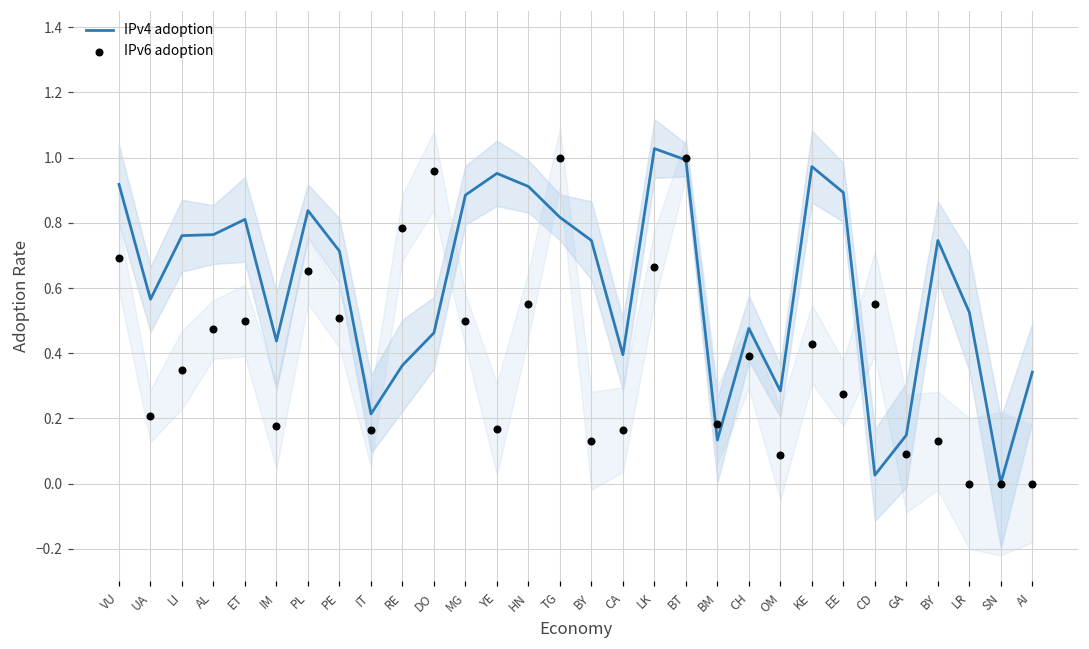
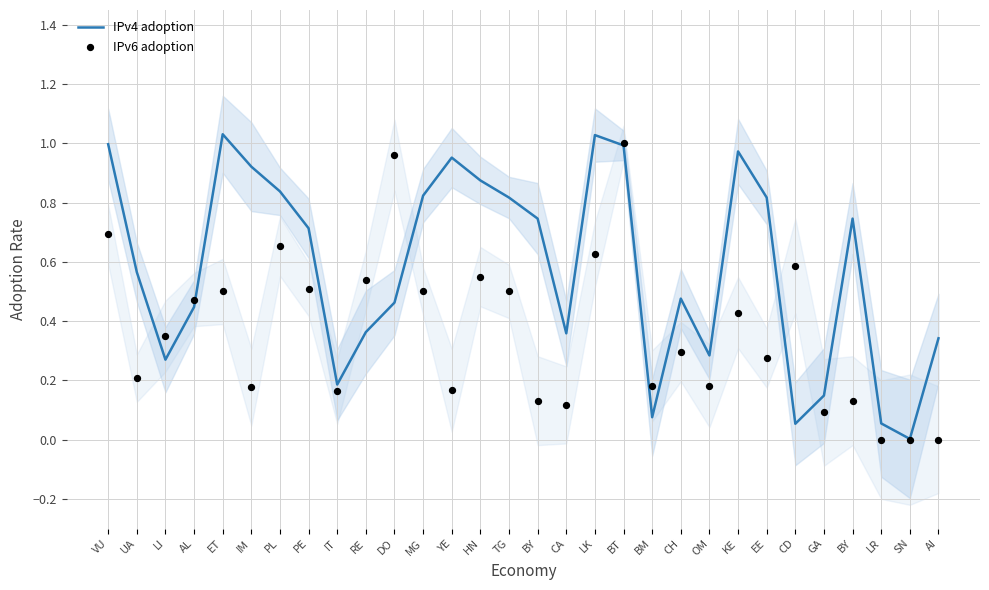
  {
    "IPv4 adoption": {
-     "VU": 0.92,
+     "VU": 1.00,
      "UA": 0.57,
-     "LI": 0.76,
-     "AL": 0.76,
-     "ET": 0.81,
-     "IM": 0.44,
+     "LI": 0.27,
+     "AL": 0.45,
+     "ET": 1.03,
+     "IM": 0.92,
      "PL": 0.84,
      "PE": 0.71,
-     "IT": 0.21,
+     "IT": 0.19,
      "RE": 0.36,
      "DO": 0.46,
-     "MG": 0.89,
+     "MG": 0.82,
      "YE": 0.95,
-     "HN": 0.91,
+     "HN": 0.87,
      "TG": 0.82,
-     "CA": 0.40,
+     "CA": 0.36,
      "LK": 1.03,
-     "BM": 0.13,
+     "BM": 0.08,
      "CH": 0.48,
      "OM": 0.28,
      "KE": 0.97,
-     "EE": 0.89,
-     "CD": 0.03,
+     "EE": 0.82,
+     "CD": 0.05,
      "GA": 0.15,
-     "LR": 0.53,
+     "LR": 0.05,
      "AI": 0.34
    },
    "IPv6 adoption": {
-     "RE": 0.79,
-     "TG": 1.0,
-     "CA": 0.17,
-     "LK": 0.67,
-     "CH": 0.39,
-     "OM": 0.09,
-     "CD": 0.55
+     "RE": 0.54,
+     "TG": 0.5,
+     "CA": 0.12,
+     "LK": 0.63,
+     "CH": 0.30,
+     "OM": 0.18,
+     "CD": 0.59
    }
  }
